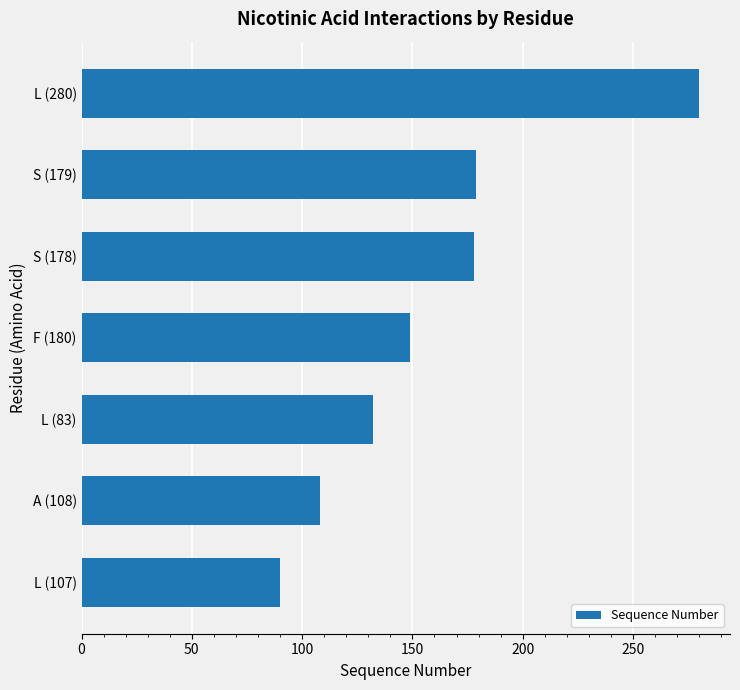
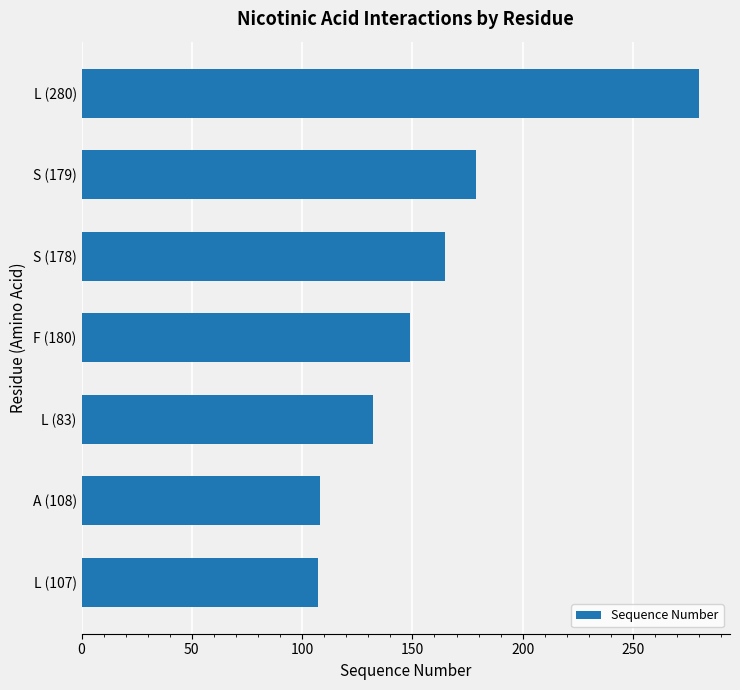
  {
    "L (280)": 280,
    "S (179)": 179,
-   "S (178)": 178,
+   "S (178)": 165,
    "F (180)": 149,
    "L (83)": 132,
    "A (108)": 108,
-   "L (107)": 90
+   "L (107)": 107
  }
